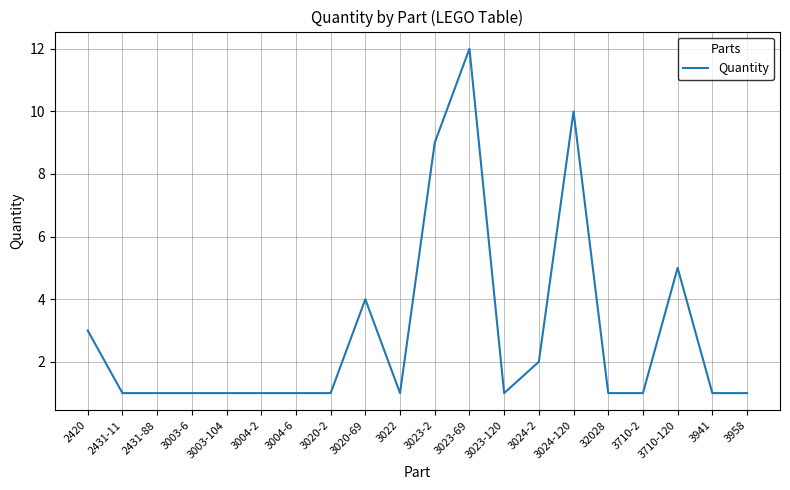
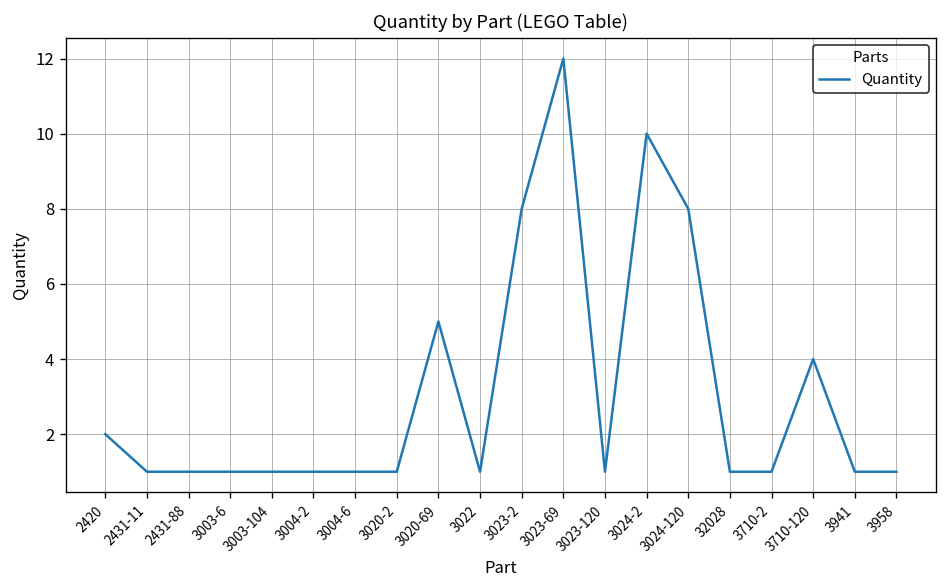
  {
-   "2420": 3,
+   "2420": 2,
    "2431-11": 1,
    "2431-88": 1,
    "3003-6": 1,
    "3003-104": 1,
    "3004-2": 1,
    "3004-6": 1,
    "3020-2": 1,
-   "3020-69": 4,
+   "3020-69": 5,
    "3022": 1,
-   "3023-2": 9,
+   "3023-2": 8,
    "3023-69": 12,
    "3023-120": 1,
-   "3024-2": 2,
-   "3024-120": 10,
+   "3024-2": 10,
+   "3024-120": 8,
    "32028": 1,
    "3710-2": 1,
-   "3710-120": 5,
+   "3710-120": 4,
    "3941": 1,
    "3958": 1
  }
